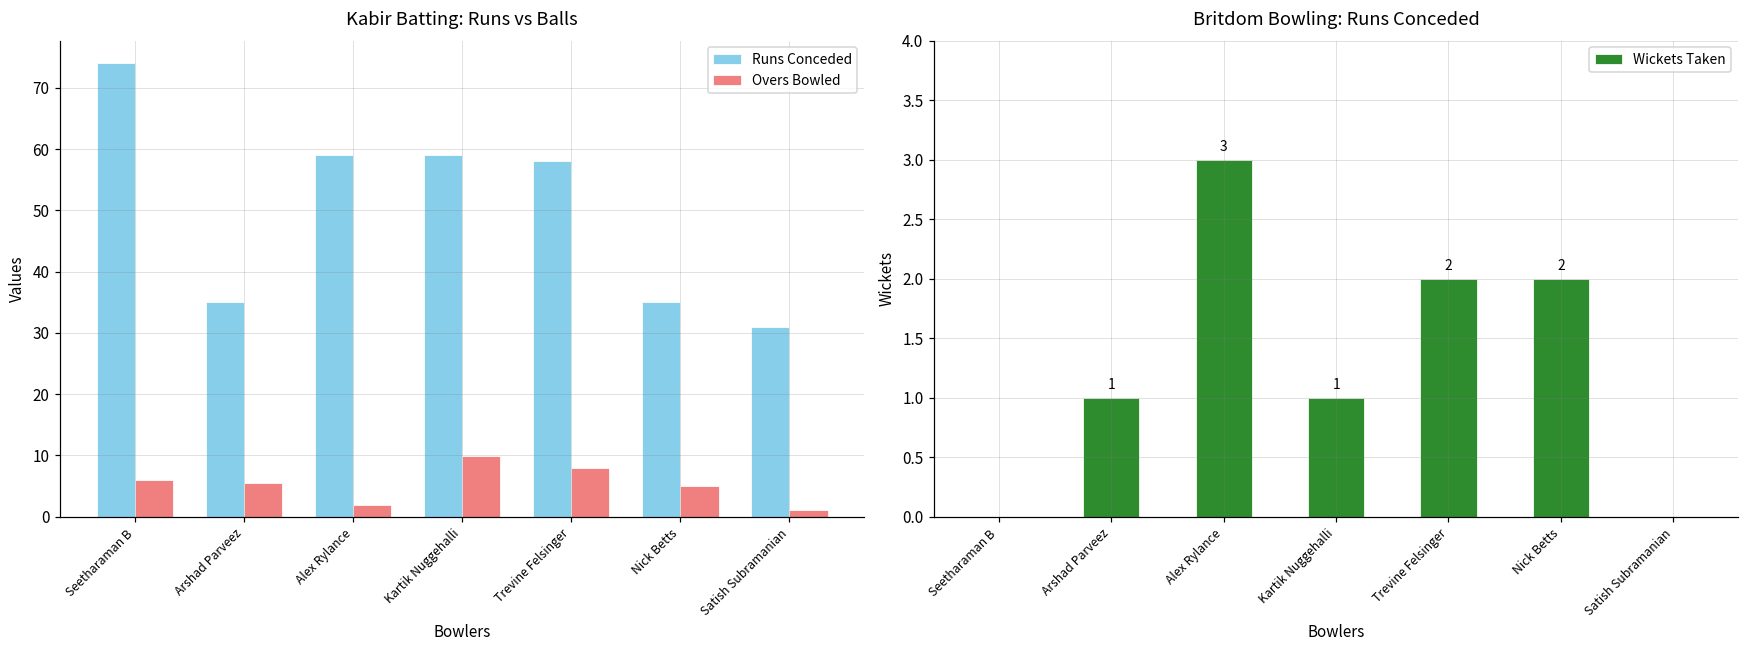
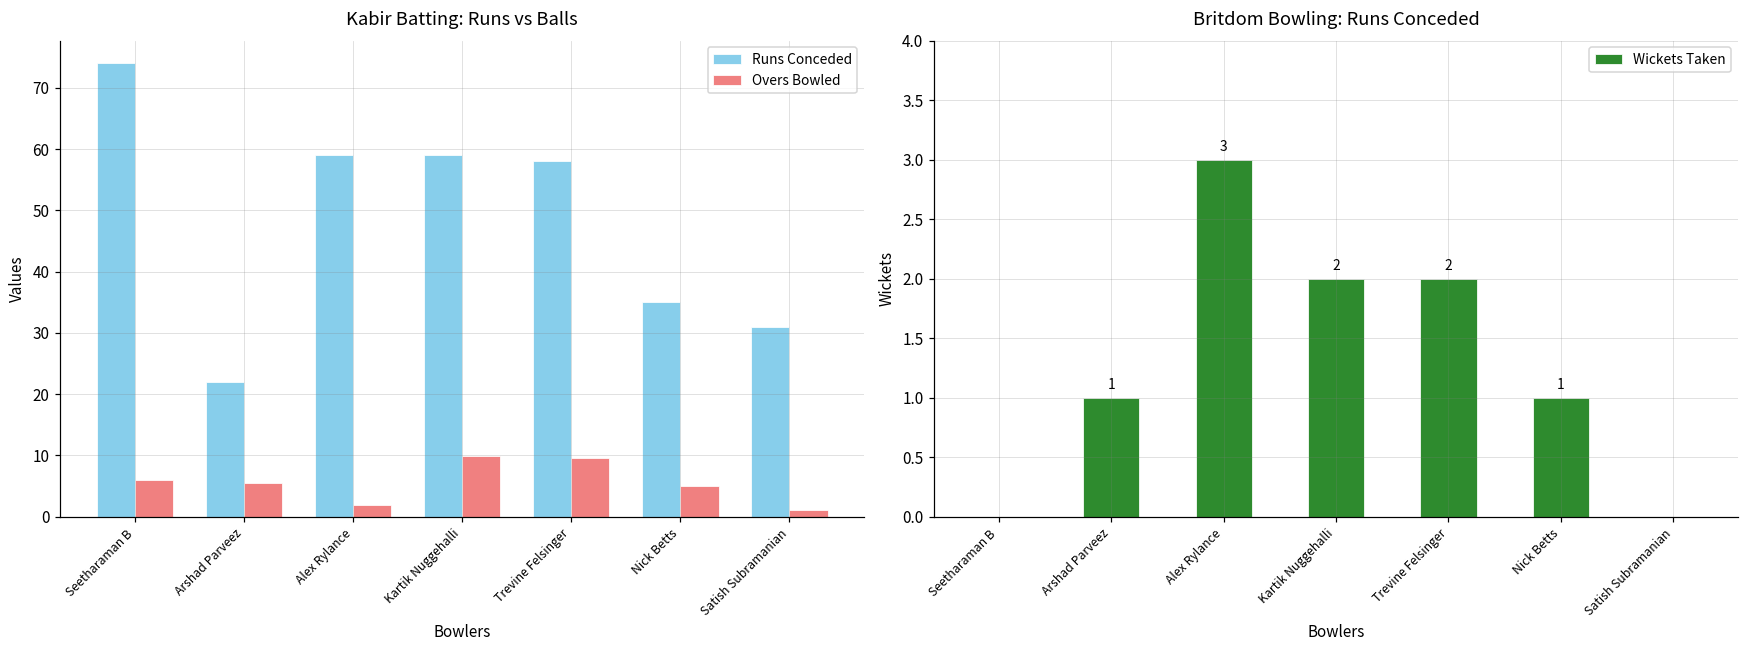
  {
    "Kabir Batting: Runs vs Balls": {
      "Runs Conceded": {
        "Seetharaman B": 74,
-       "Arshad Parveez": 35,
+       "Arshad Parveez": 22,
        "Alex Rylance": 59,
        "Kartik Nuggehalli": 59,
        "Trevine Felsinger": 58,
        "Nick Betts": 35,
        "Satish Subramanian": 31
      },
      "Overs Bowled": {
        "Seetharaman B": 6,
        "Arshad Parveez": 6,
        "Alex Rylance": 2,
        "Kartik Nuggehalli": 10,
-       "Trevine Felsinger": 8,
+       "Trevine Felsinger": 10,
        "Nick Betts": 5,
        "Satish Subramanian": 1
      }
    },
    "Britdom Bowling: Runs Conceded": {
      "Arshad Parveez": 1,
      "Alex Rylance": 3,
-     "Kartik Nuggehalli": 1,
+     "Kartik Nuggehalli": 2,
      "Trevine Felsinger": 2,
-     "Nick Betts": 2
+     "Nick Betts": 1
    }
  }
